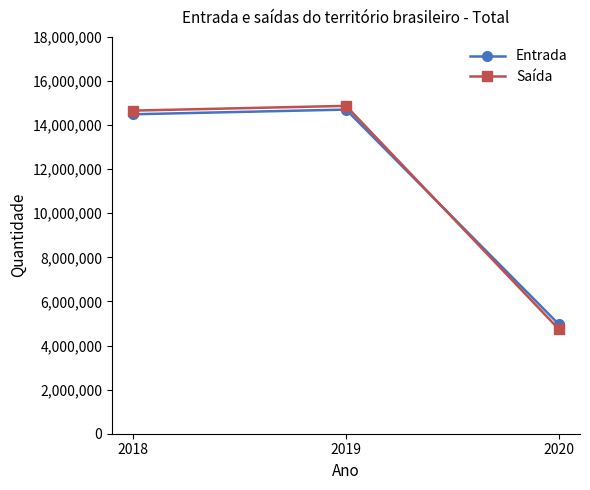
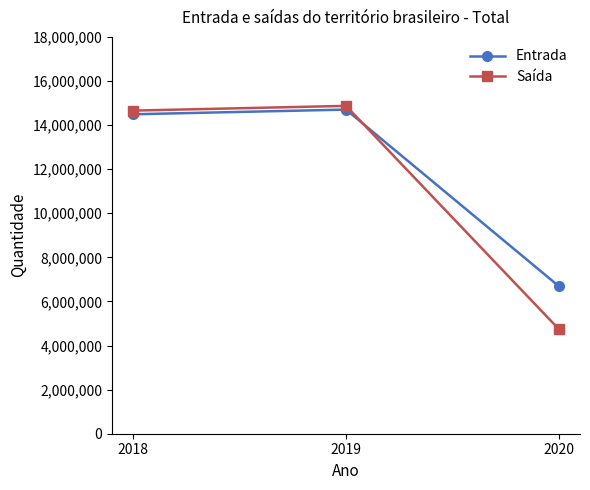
  {
    "Entrada": {
      "2018": "14,500,000",
      "2019": "14,700,000",
-     "2020": "5,000,000"
+     "2020": "6,700,000"
    },
    "Saída": {
      "2018": "14,700,000",
      "2019": "14,900,000",
      "2020": "4,700,000"
    }
  }
